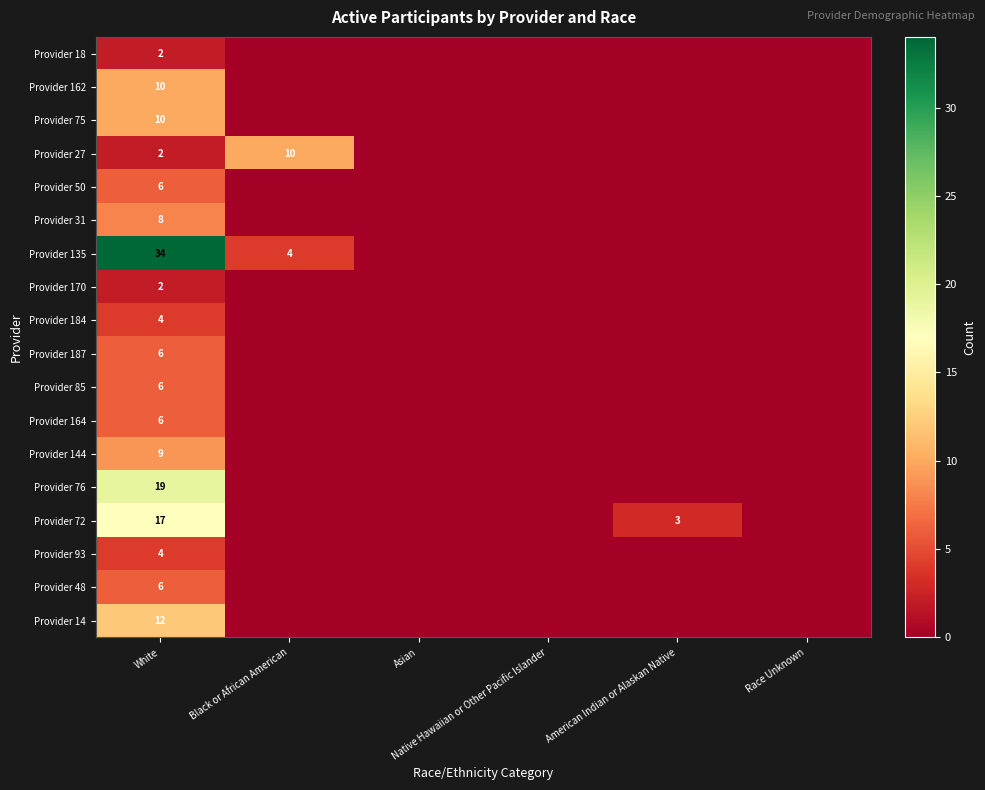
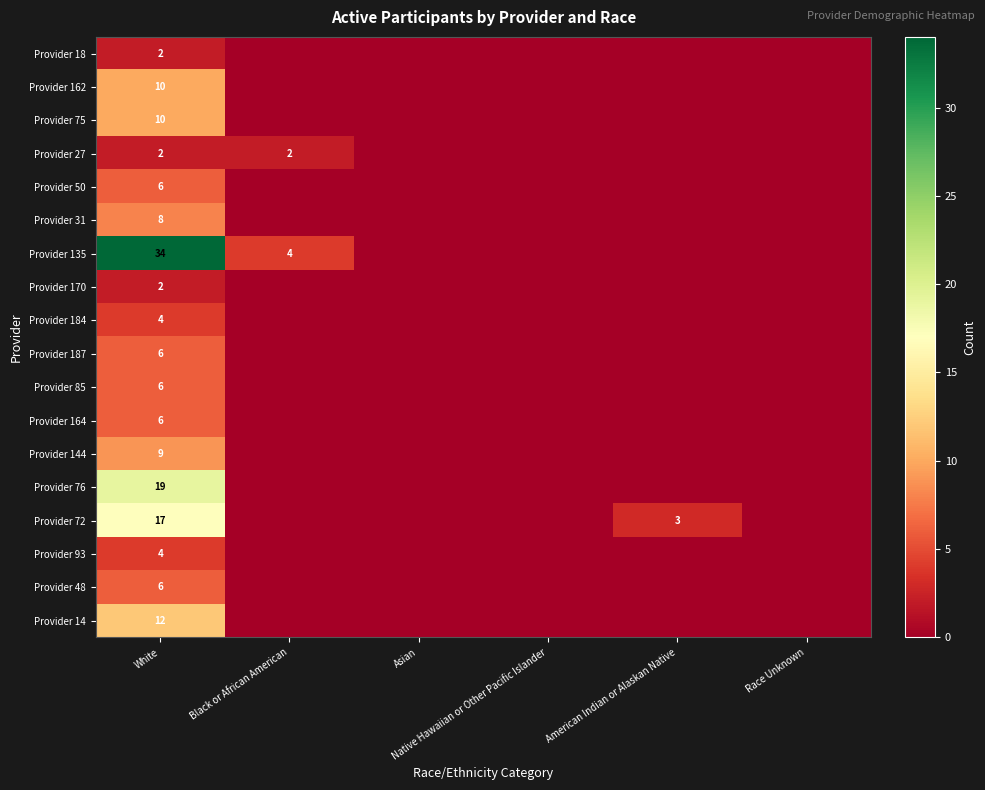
  {
    "Provider 18": {
      "White": 2
    },
    "Provider 162": {
      "White": 10
    },
    "Provider 75": {
      "White": 10
    },
    "Provider 27": {
      "White": 2,
-     "Black or African American": 10
+     "Black or African American": 2
    },
    "Provider 50": {
      "White": 6
    },
    "Provider 31": {
      "White": 8
    },
    "Provider 135": {
      "White": 34,
      "Black or African American": 4
    },
    "Provider 170": {
      "White": 2
    },
    "Provider 184": {
      "White": 4
    },
    "Provider 187": {
      "White": 6
    },
    "Provider 85": {
      "White": 6
    },
    "Provider 164": {
      "White": 6
    },
    "Provider 144": {
      "White": 9
    },
    "Provider 76": {
      "White": 19
    },
    "Provider 72": {
      "White": 17,
      "American Indian or Alaskan Native": 3
    },
    "Provider 93": {
      "White": 4
    },
    "Provider 48": {
      "White": 6
    },
    "Provider 14": {
      "White": 12
    }
  }
